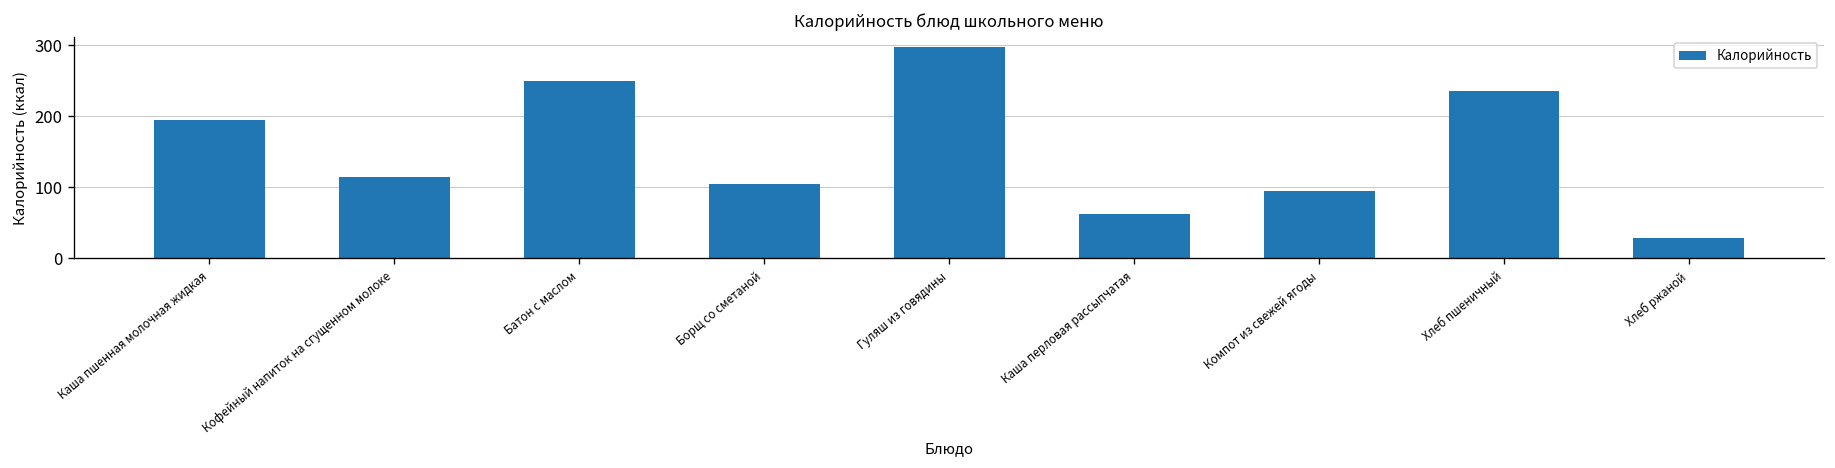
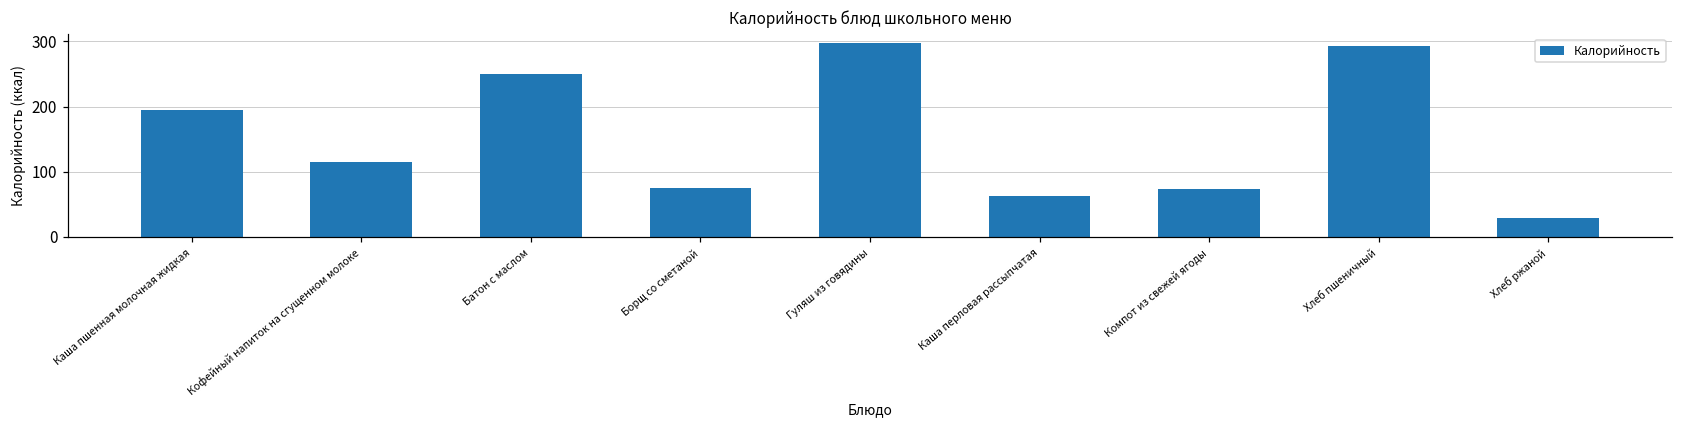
  {
    "Каша пшенная молочная жидкая": 190,
    "Кофейный напиток на сгущенном молоке": 120,
    "Батон с маслом": 250,
-   "Борщ со сметаной": 100,
+   "Борщ со сметаной": 70,
    "Гуляш из говядины": 300,
    "Каша перловая рассыпчатая": 60,
-   "Компот из свежей ягоды": 90,
-   "Хлеб пшеничный": 240,
+   "Компот из свежей ягоды": 70,
+   "Хлеб пшеничный": 290,
    "Хлеб ржаной": 30
  }
